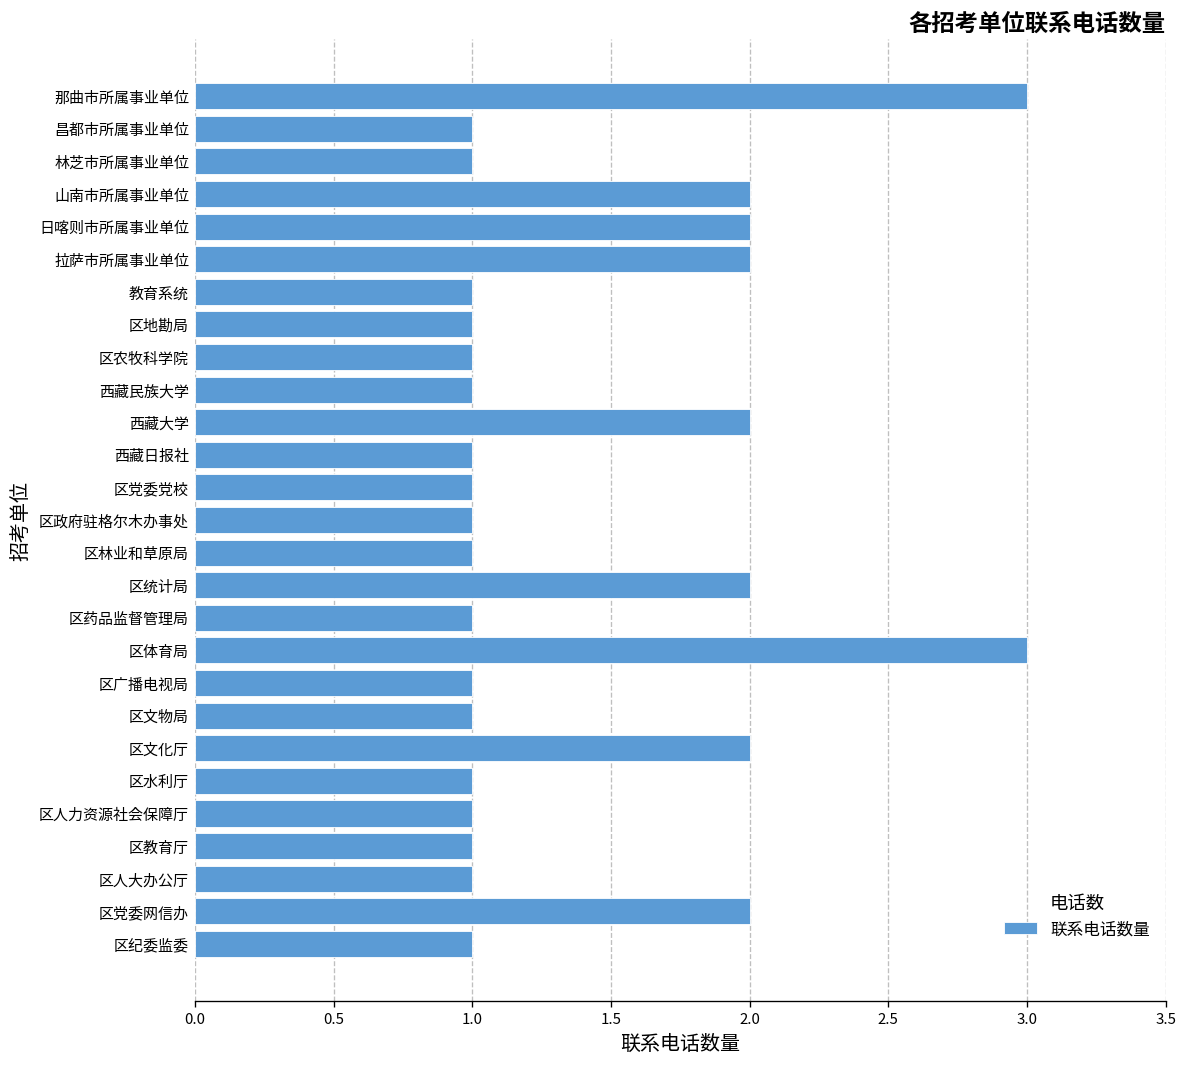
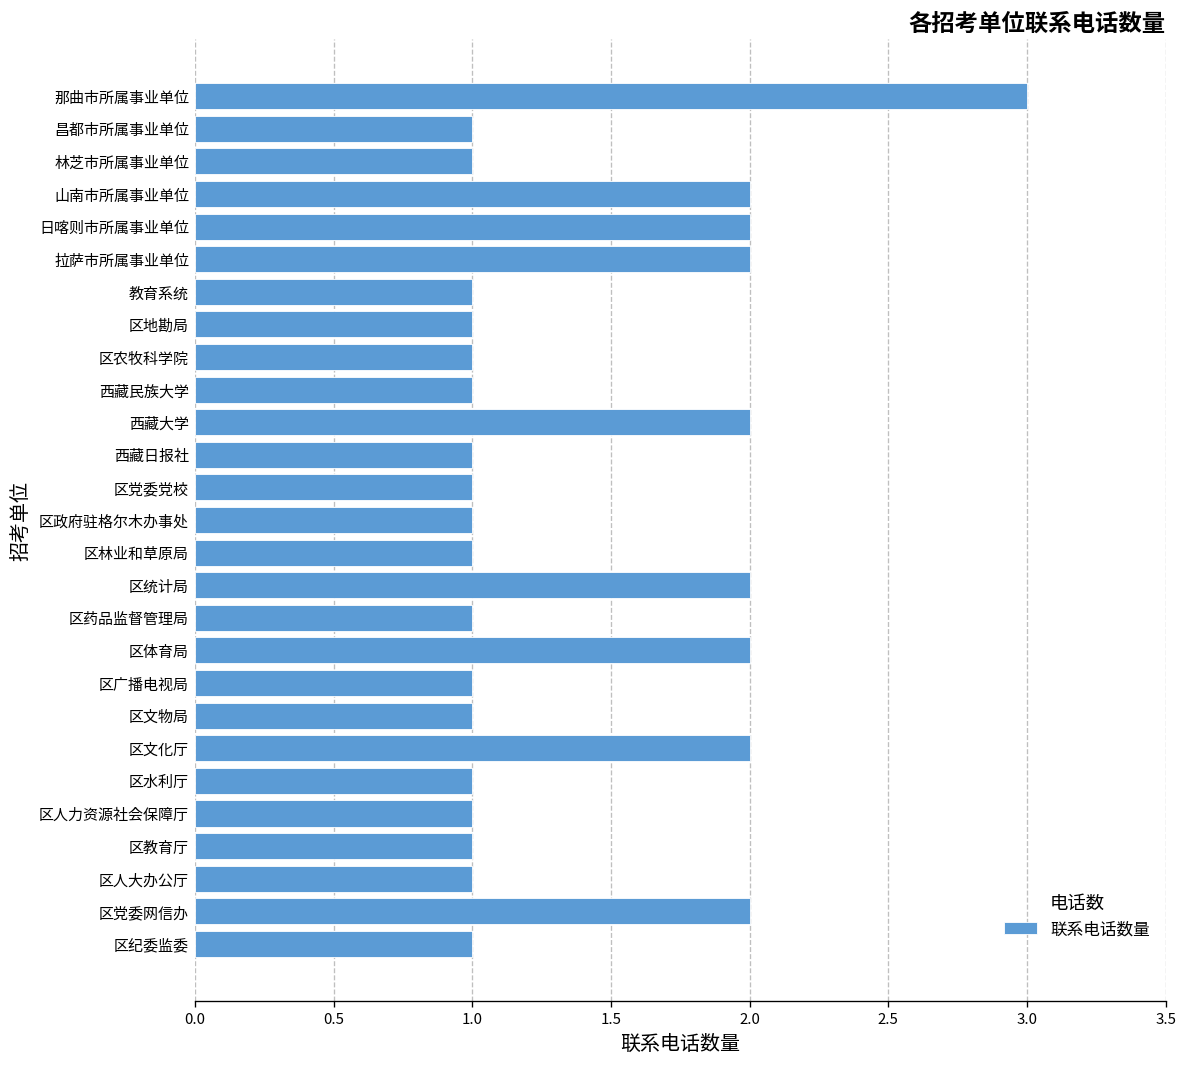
  {
    "那曲市所属事业单位": 3,
    "昌都市所属事业单位": 1,
    "林芝市所属事业单位": 1,
    "山南市所属事业单位": 2,
    "日喀则市所属事业单位": 2,
    "拉萨市所属事业单位": 2,
    "教育系统": 1,
    "区地勘局": 1,
    "区农牧科学院": 1,
    "西藏民族大学": 1,
    "西藏大学": 2,
    "西藏日报社": 1,
    "区党委党校": 1,
    "区政府驻格尔木办事处": 1,
    "区林业和草原局": 1,
    "区统计局": 2,
    "区药品监督管理局": 1,
-   "区体育局": 3,
+   "区体育局": 2,
    "区广播电视局": 1,
    "区文物局": 1,
    "区文化厅": 2,
    "区水利厅": 1,
    "区人力资源社会保障厅": 1,
    "区教育厅": 1,
    "区人大办公厅": 1,
    "区党委网信办": 2,
    "区纪委监委": 1
  }
